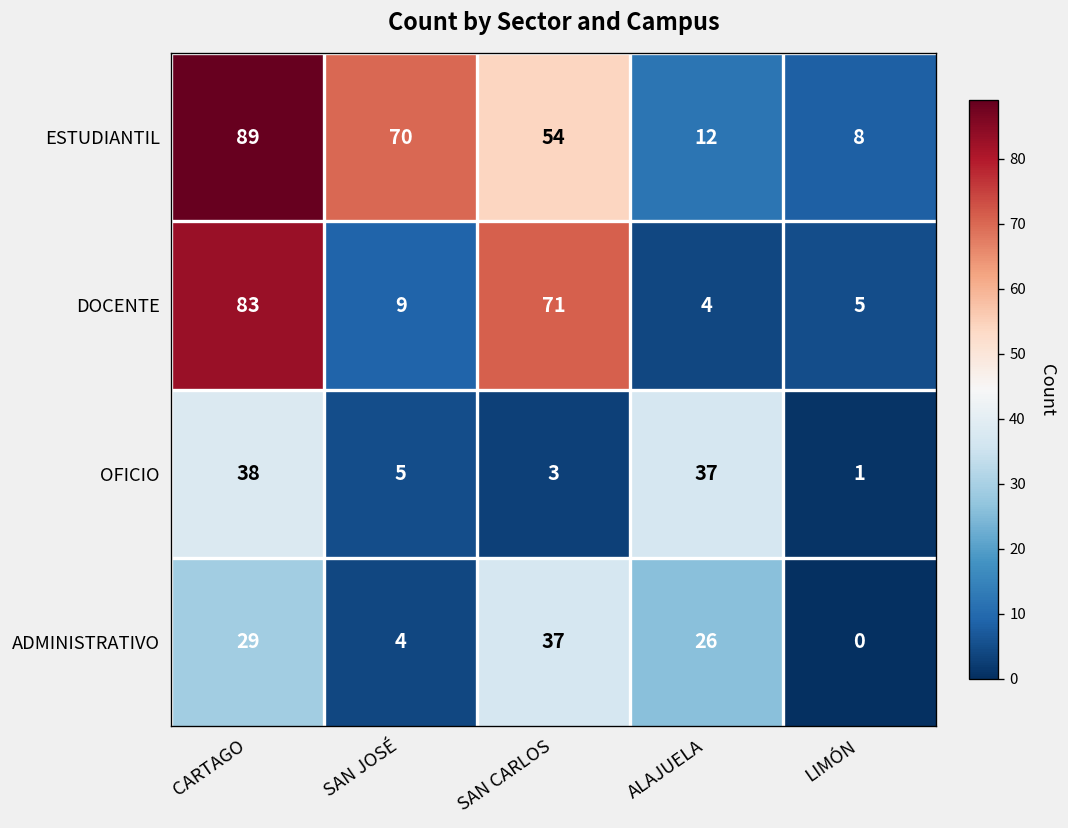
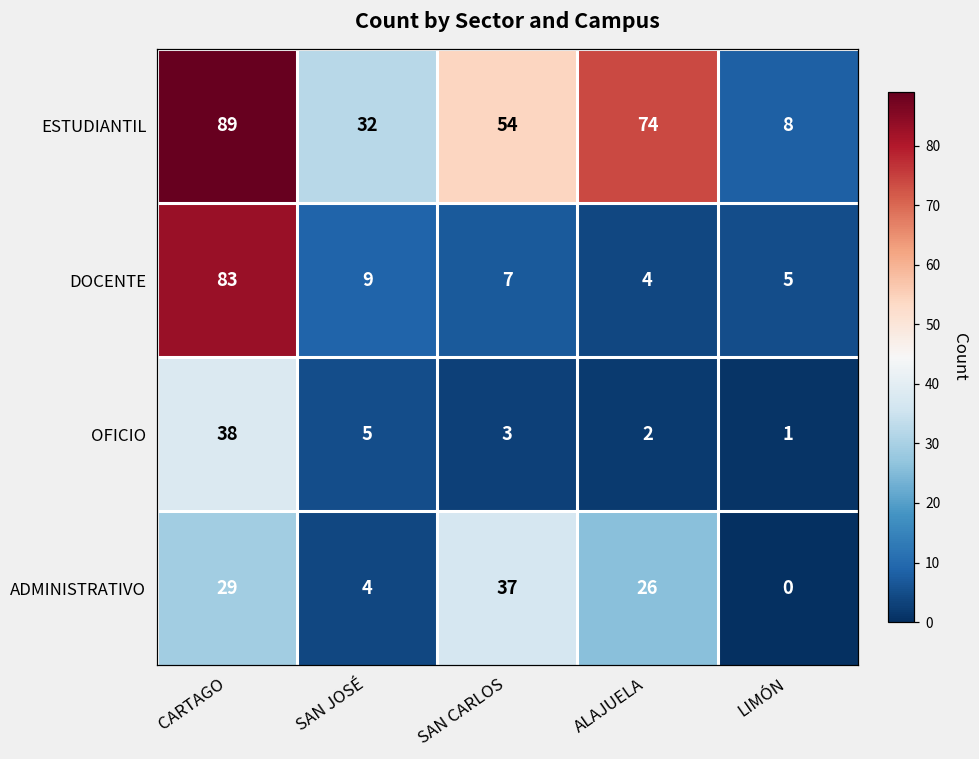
  {
    "ESTUDIANTIL": {
      "CARTAGO": 89,
-     "SAN JOSÉ": 70,
+     "SAN JOSÉ": 32,
      "SAN CARLOS": 54,
-     "ALAJUELA": 12,
+     "ALAJUELA": 74,
      "LIMÓN": 8
    },
    "DOCENTE": {
      "CARTAGO": 83,
      "SAN JOSÉ": 9,
-     "SAN CARLOS": 71,
+     "SAN CARLOS": 7,
      "ALAJUELA": 4,
      "LIMÓN": 5
    },
    "OFICIO": {
      "CARTAGO": 38,
      "SAN JOSÉ": 5,
      "SAN CARLOS": 3,
-     "ALAJUELA": 37,
+     "ALAJUELA": 2,
      "LIMÓN": 1
    },
    "ADMINISTRATIVO": {
      "CARTAGO": 29,
      "SAN JOSÉ": 4,
      "SAN CARLOS": 37,
      "ALAJUELA": 26,
      "LIMÓN": 0
    }
  }
